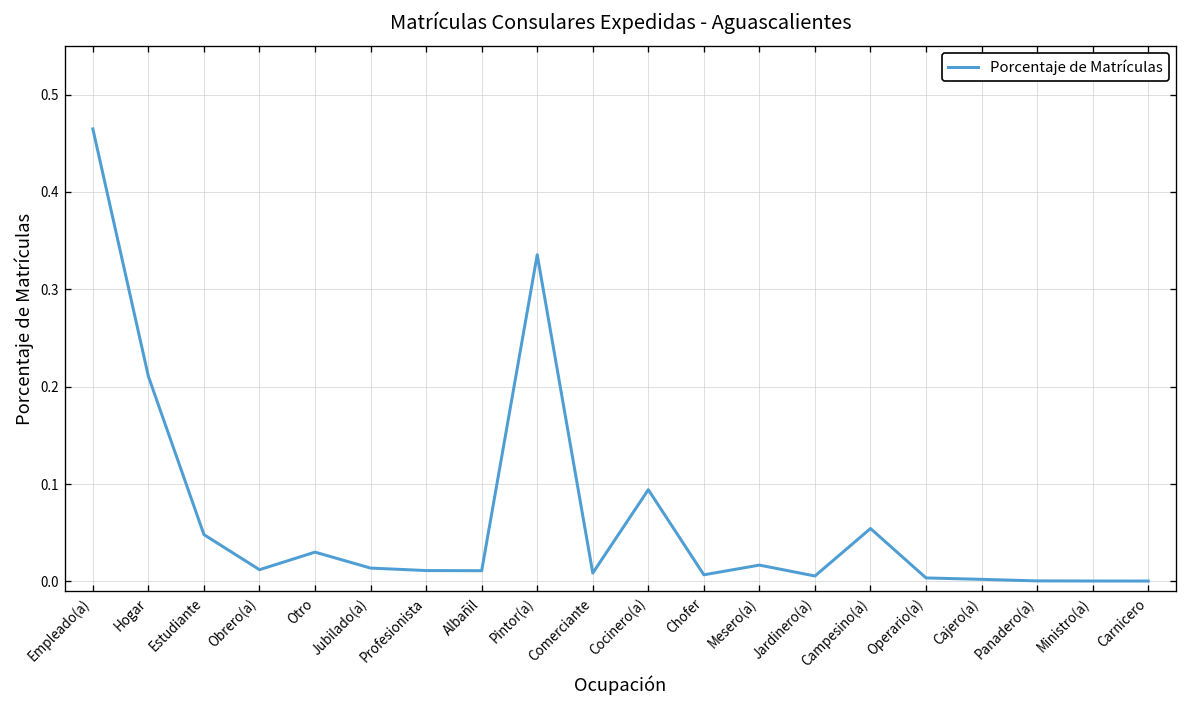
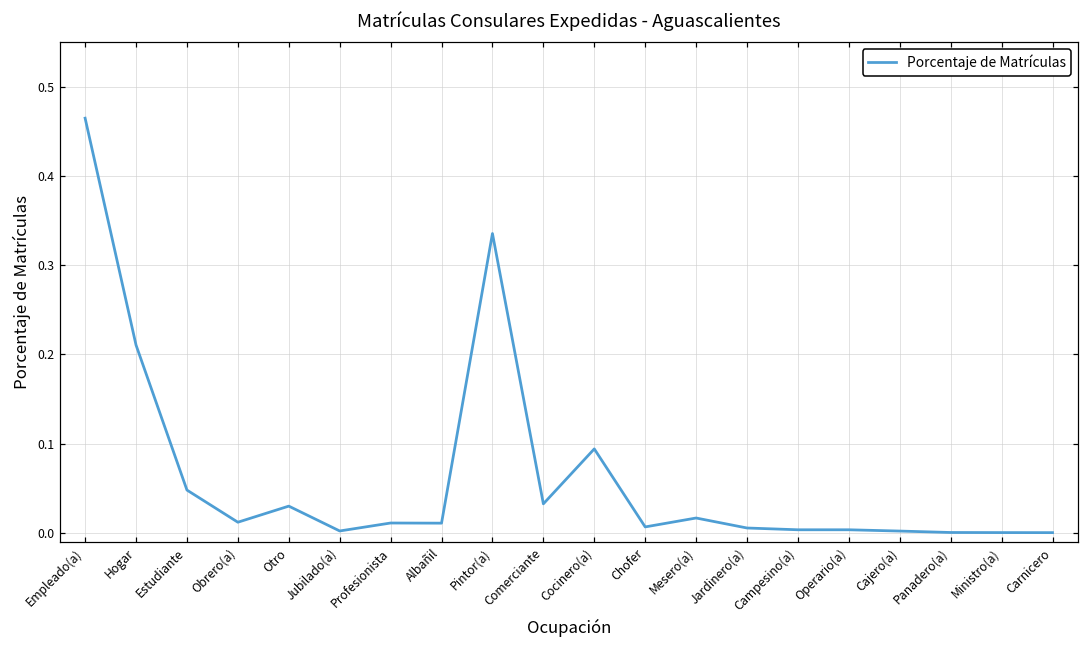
  {
    "Empleado(a)": 0.46,
    "Hogar": 0.21,
    "Estudiante": 0.05,
    "Obrero(a)": 0.01,
    "Otro": 0.03,
-   "Jubilado(a)": 0.01,
+   "Jubilado(a)": 0.00,
    "Profesionista": 0.01,
    "Albañil": 0.01,
    "Pintor(a)": 0.34,
-   "Comerciante": 0.01,
+   "Comerciante": 0.03,
    "Cocinero(a)": 0.09,
    "Chofer": 0.01,
    "Mesero(a)": 0.02,
    "Jardinero(a)": 0.01,
-   "Campesino(a)": 0.05,
+   "Campesino(a)": 0.00,
    "Operario(a)": 0.00,
    "Cajero(a)": 0.00,
    "Panadero(a)": 0.00,
    "Ministro(a)": 0.00,
    "Carnicero": 0.00
  }
